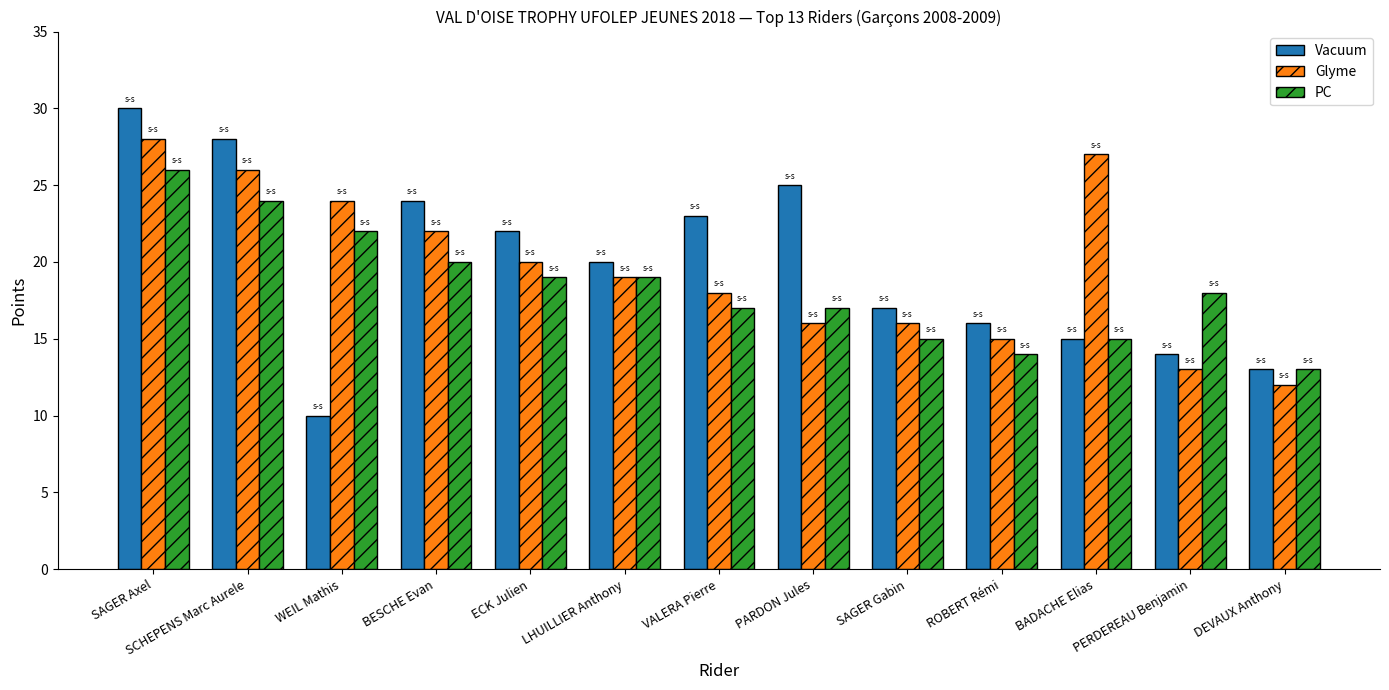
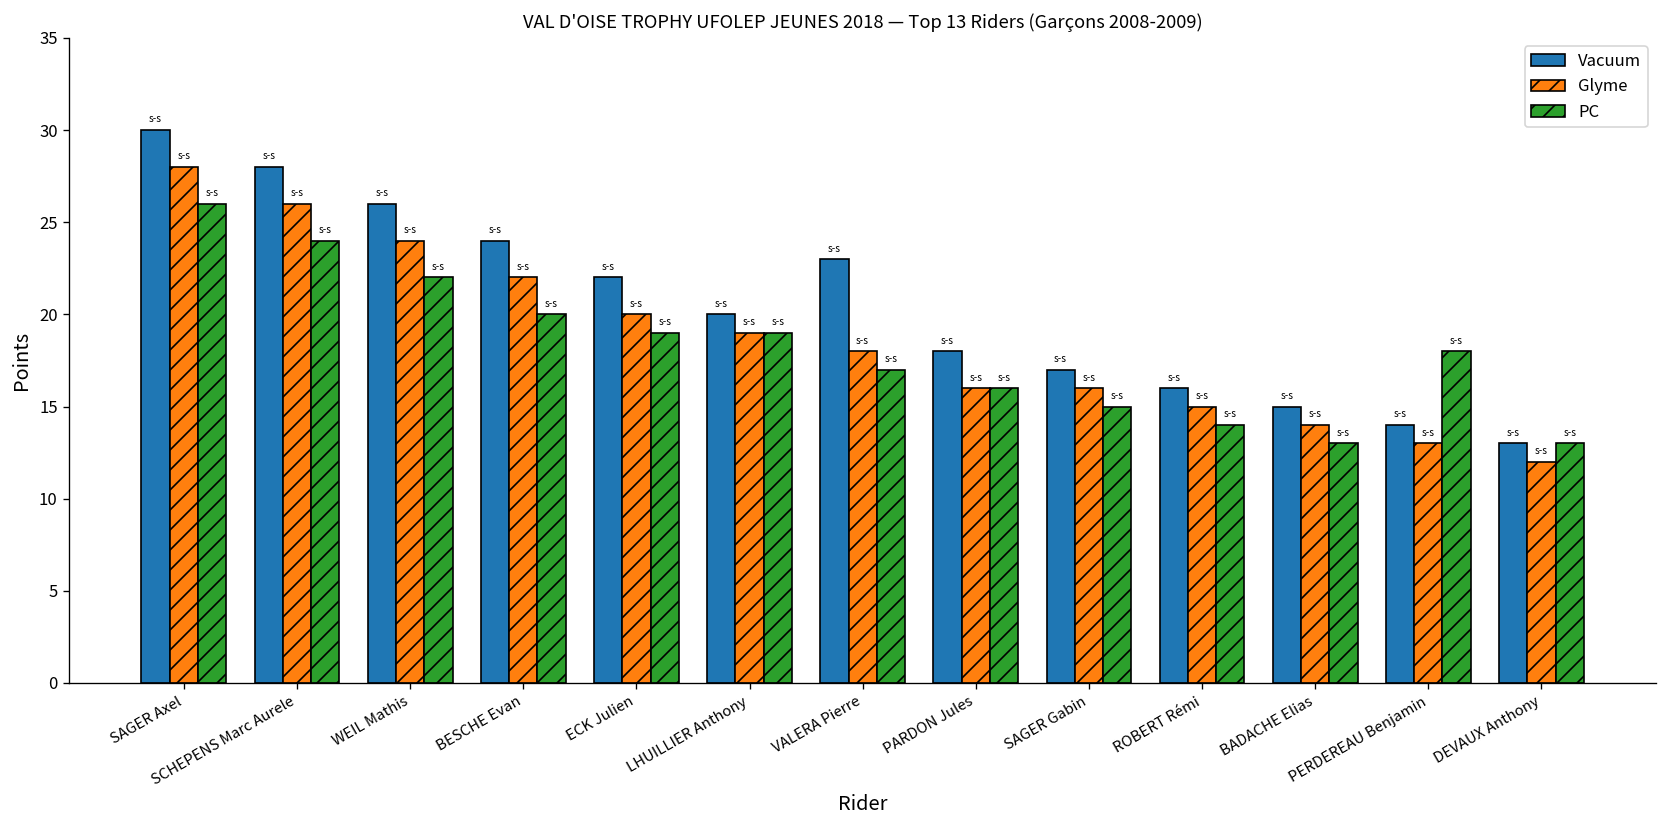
  {
    "Vacuum": {
      "SAGER Axel": 30,
      "SCHEPENS Marc Aurele": 28,
-     "WEIL Mathis": 10,
+     "WEIL Mathis": 26,
      "BESCHE Evan": 24,
      "ECK Julien": 22,
      "LHUILLIER Anthony": 20,
      "VALERA Pierre": 23,
-     "PARDON Jules": 25,
+     "PARDON Jules": 18,
      "SAGER Gabin": 17,
      "ROBERT Rémi": 16,
      "BADACHE Elias": 15,
      "PERDEREAU Benjamin": 14,
      "DEVAUX Anthony": 13
    },
    "Glyme": {
      "SAGER Axel": 28,
      "SCHEPENS Marc Aurele": 26,
      "WEIL Mathis": 24,
      "BESCHE Evan": 22,
      "ECK Julien": 20,
      "LHUILLIER Anthony": 19,
      "VALERA Pierre": 18,
      "PARDON Jules": 16,
      "SAGER Gabin": 16,
      "ROBERT Rémi": 15,
-     "BADACHE Elias": 27,
+     "BADACHE Elias": 14,
      "PERDEREAU Benjamin": 13,
      "DEVAUX Anthony": 12
    },
    "PC": {
      "SAGER Axel": 26,
      "SCHEPENS Marc Aurele": 24,
      "WEIL Mathis": 22,
      "BESCHE Evan": 20,
      "ECK Julien": 19,
      "LHUILLIER Anthony": 19,
      "VALERA Pierre": 17,
-     "PARDON Jules": 17,
+     "PARDON Jules": 16,
      "SAGER Gabin": 15,
      "ROBERT Rémi": 14,
-     "BADACHE Elias": 15,
+     "BADACHE Elias": 13,
      "PERDEREAU Benjamin": 18,
      "DEVAUX Anthony": 13
    }
  }
